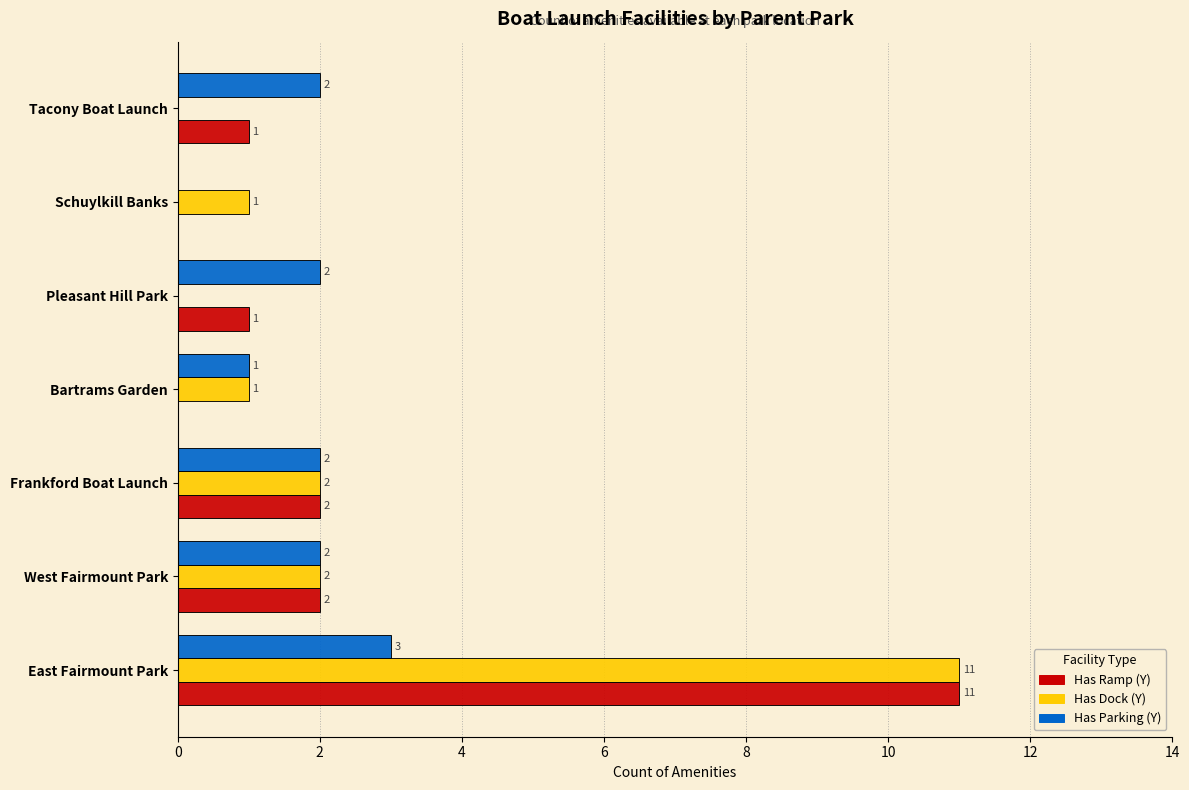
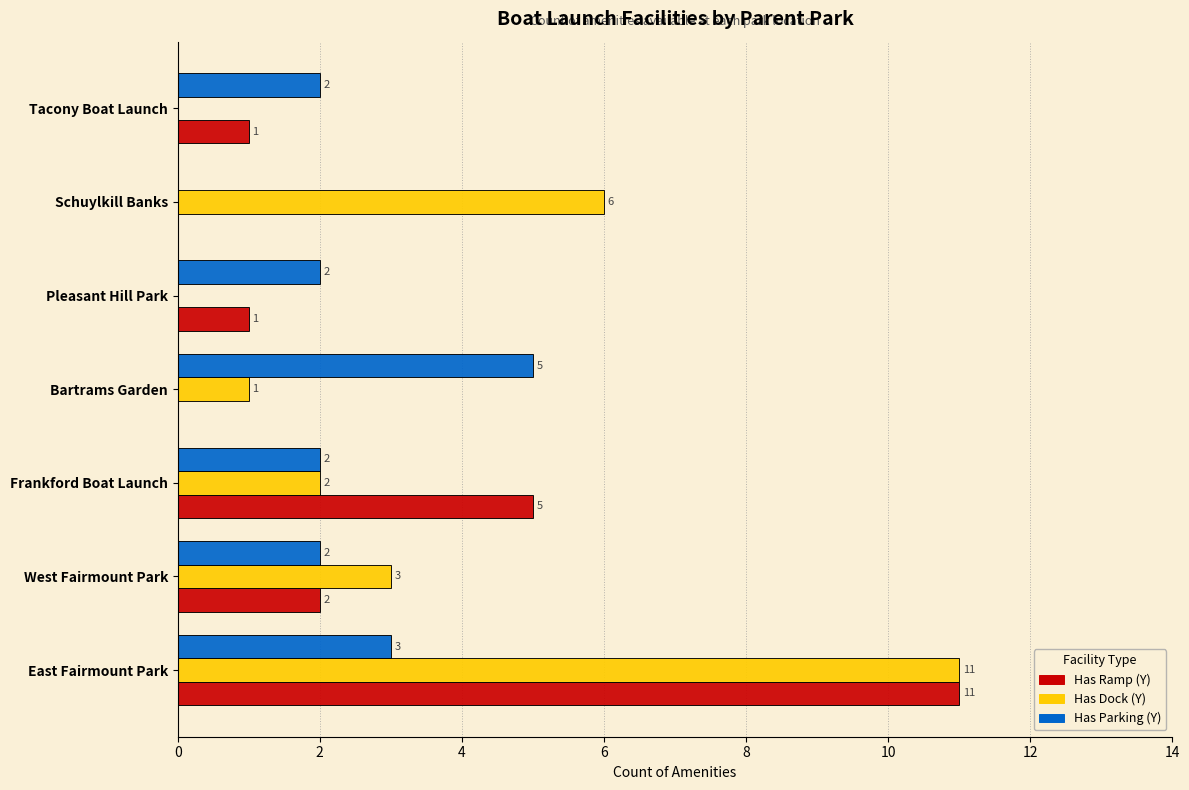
  {
    "Has Ramp (Y)": {
      "Tacony Boat Launch": 1,
      "Pleasant Hill Park": 1,
-     "Frankford Boat Launch": 2,
+     "Frankford Boat Launch": 5,
      "West Fairmount Park": 2,
      "East Fairmount Park": 11
    },
    "Has Dock (Y)": {
-     "Schuylkill Banks": 1,
+     "Schuylkill Banks": 6,
      "Bartrams Garden": 1,
      "Frankford Boat Launch": 2,
-     "West Fairmount Park": 2,
+     "West Fairmount Park": 3,
      "East Fairmount Park": 11
    },
    "Has Parking (Y)": {
      "Tacony Boat Launch": 2,
      "Pleasant Hill Park": 2,
-     "Bartrams Garden": 1,
+     "Bartrams Garden": 5,
      "Frankford Boat Launch": 2,
      "West Fairmount Park": 2,
      "East Fairmount Park": 3
    }
  }
